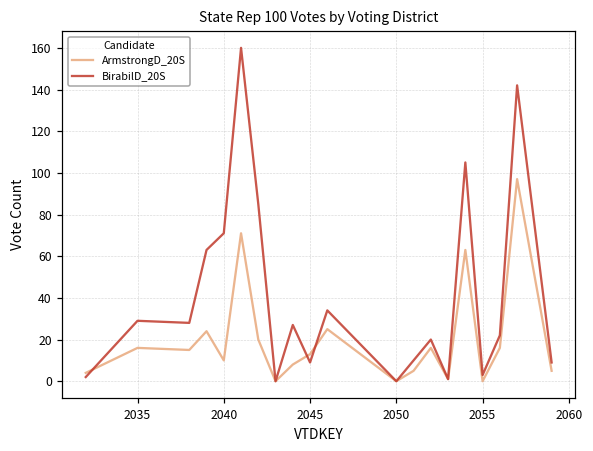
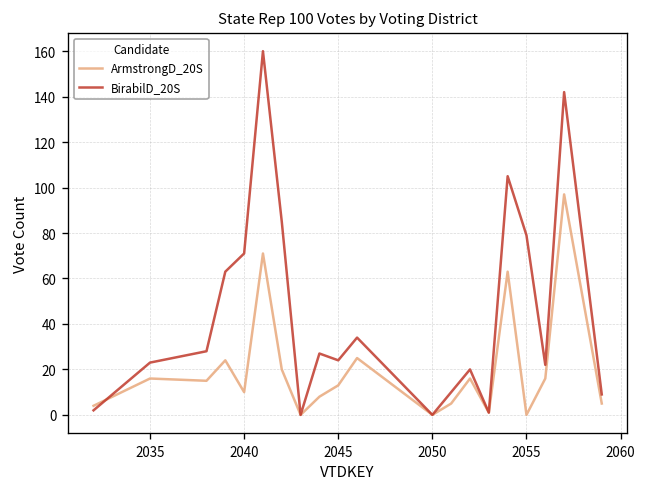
  {
    "ArmstrongD_20S": {
      "2035": 16,
      "2040": 10,
      "2045": 13,
      "2055": 0
    },
    "BirabilD_20S": {
-     "2035": 29,
+     "2035": 23,
      "2040": 71,
-     "2045": 9,
-     "2055": 3
+     "2045": 24,
+     "2055": 79
    }
  }
